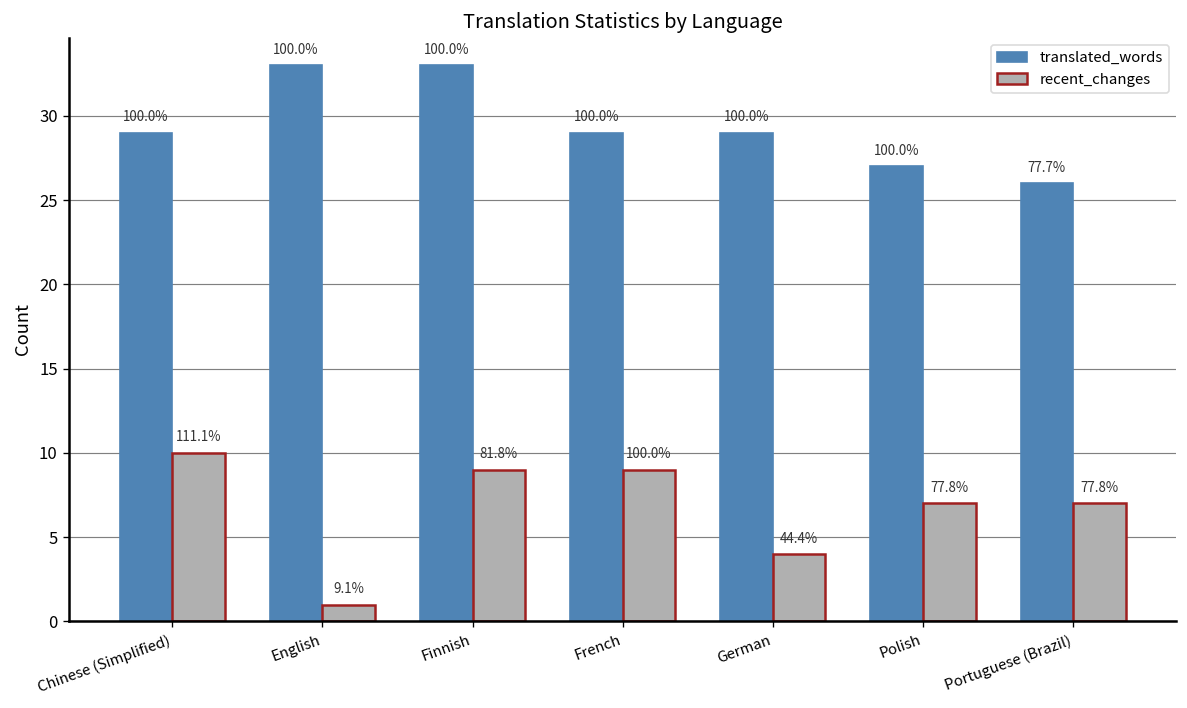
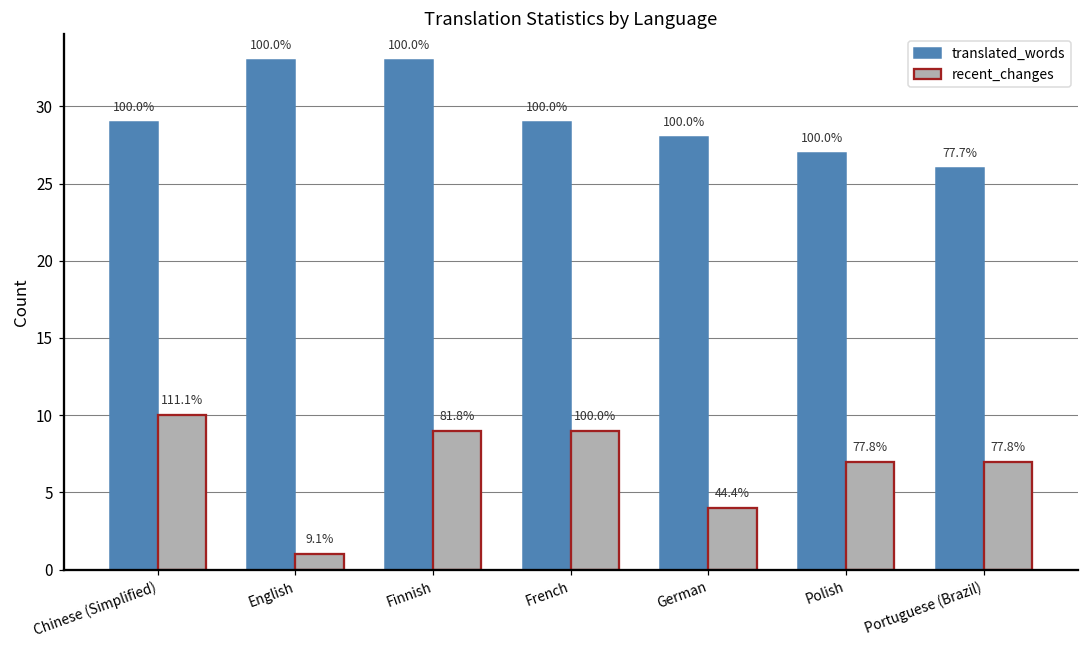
  {
    "translated_words": {
-     "German": 29
+     "German": 28
    }
  }
